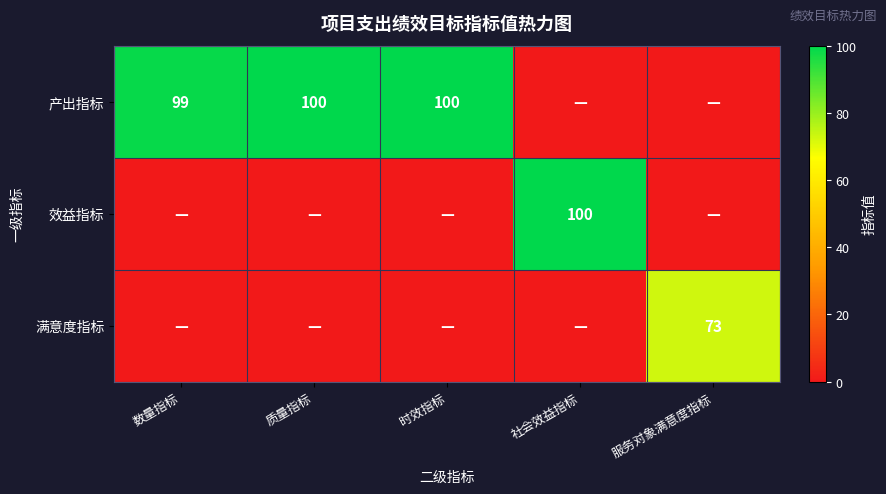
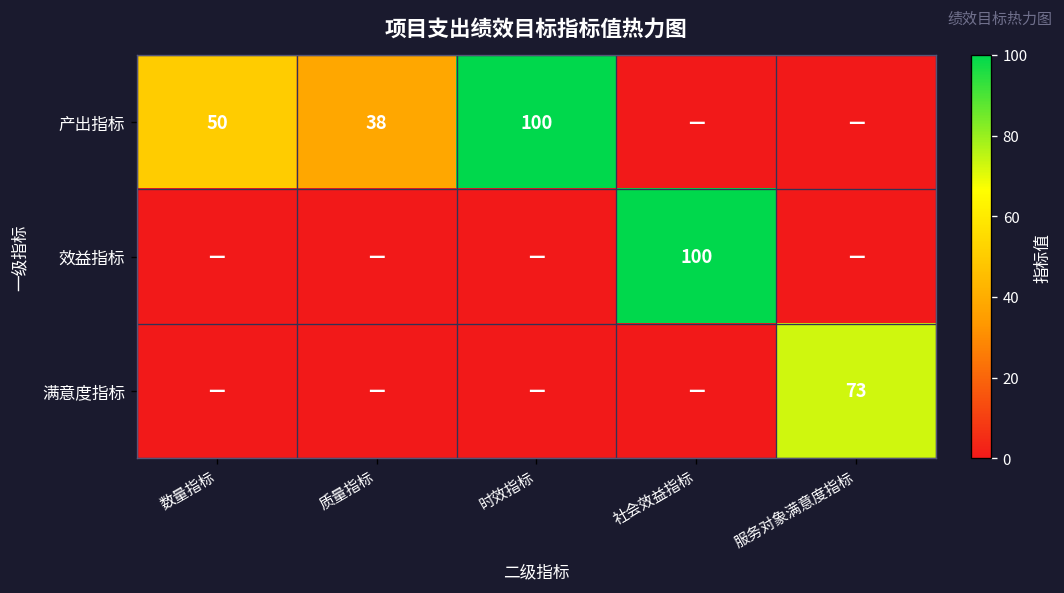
  {
    "产出指标": {
-     "数量指标": 99,
-     "质量指标": 100,
+     "数量指标": 50,
+     "质量指标": 38,
      "时效指标": 100
    },
    "效益指标": {
      "社会效益指标": 100
    },
    "满意度指标": {
      "服务对象满意度指标": 73
    }
  }
